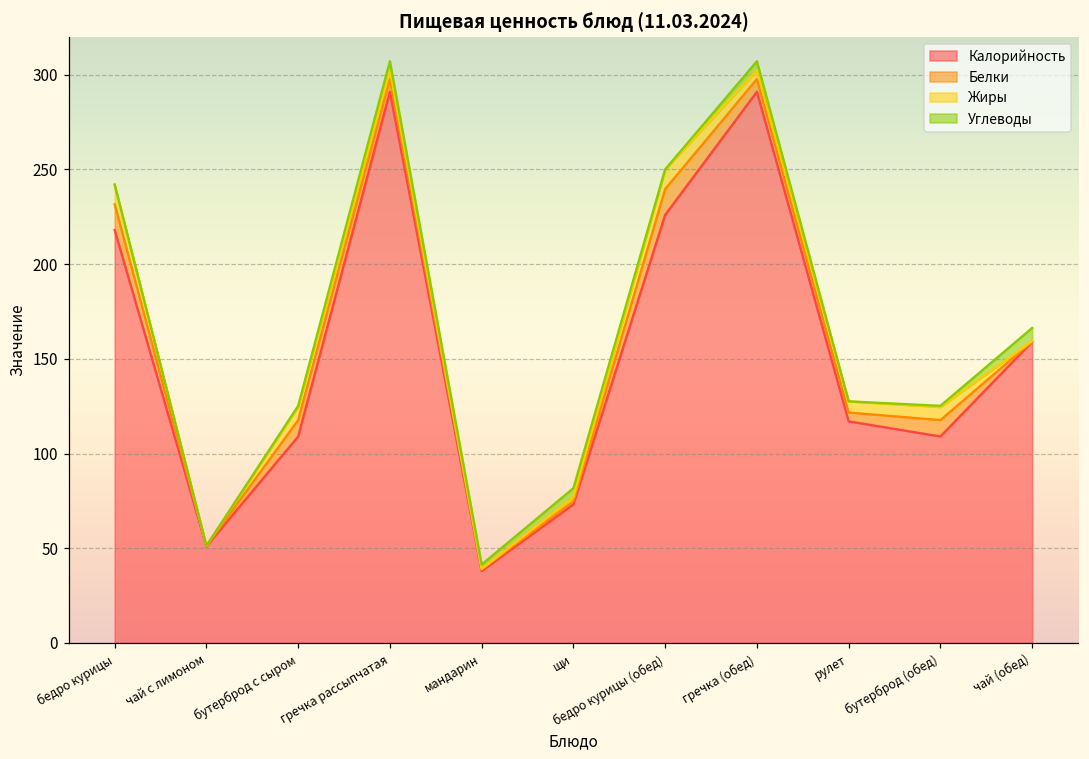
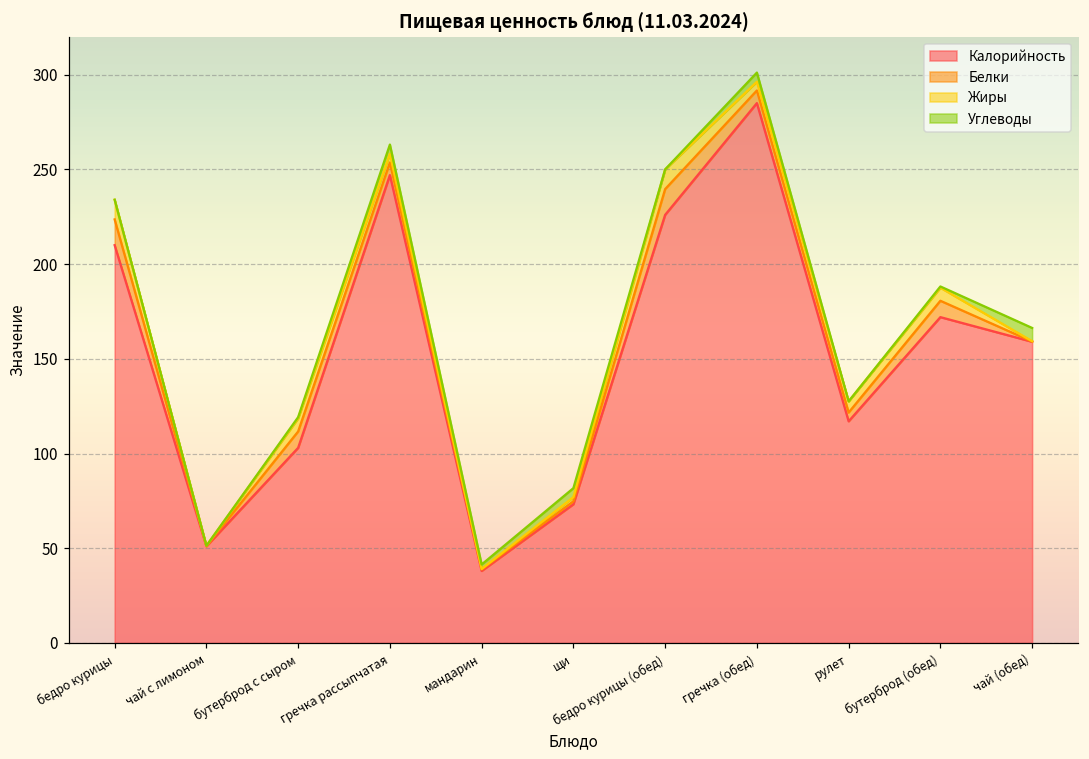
  {
    "Калорийность": {
-     "бедро курицы": 218,
-     "бутерброд с сыром": 109,
-     "гречка рассыпчатая": 291,
+     "бедро курицы": 210,
+     "бутерброд с сыром": 103,
+     "гречка рассыпчатая": 247,
      "щи": 73,
      "бедро курицы (обед)": 226,
-     "гречка (обед)": 291,
+     "гречка (обед)": 285,
      "рулет": 117,
-     "бутерброд (обед)": 109
+     "бутерброд (обед)": 172
    },
    "Углеводы": {
      "гречка рассыпчатая": 5,
      "мандарин": 2,
      "щи": 5,
      "гречка (обед)": 5,
      "чай (обед)": 7
    }
  }
